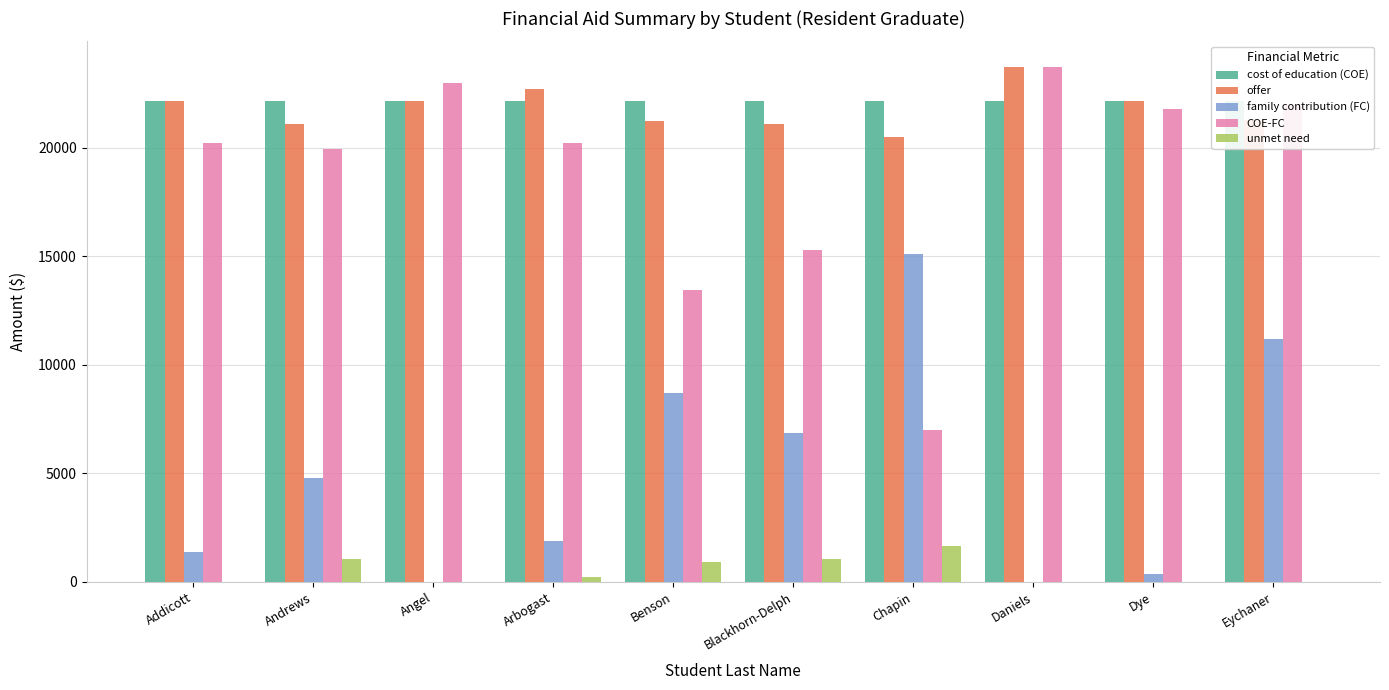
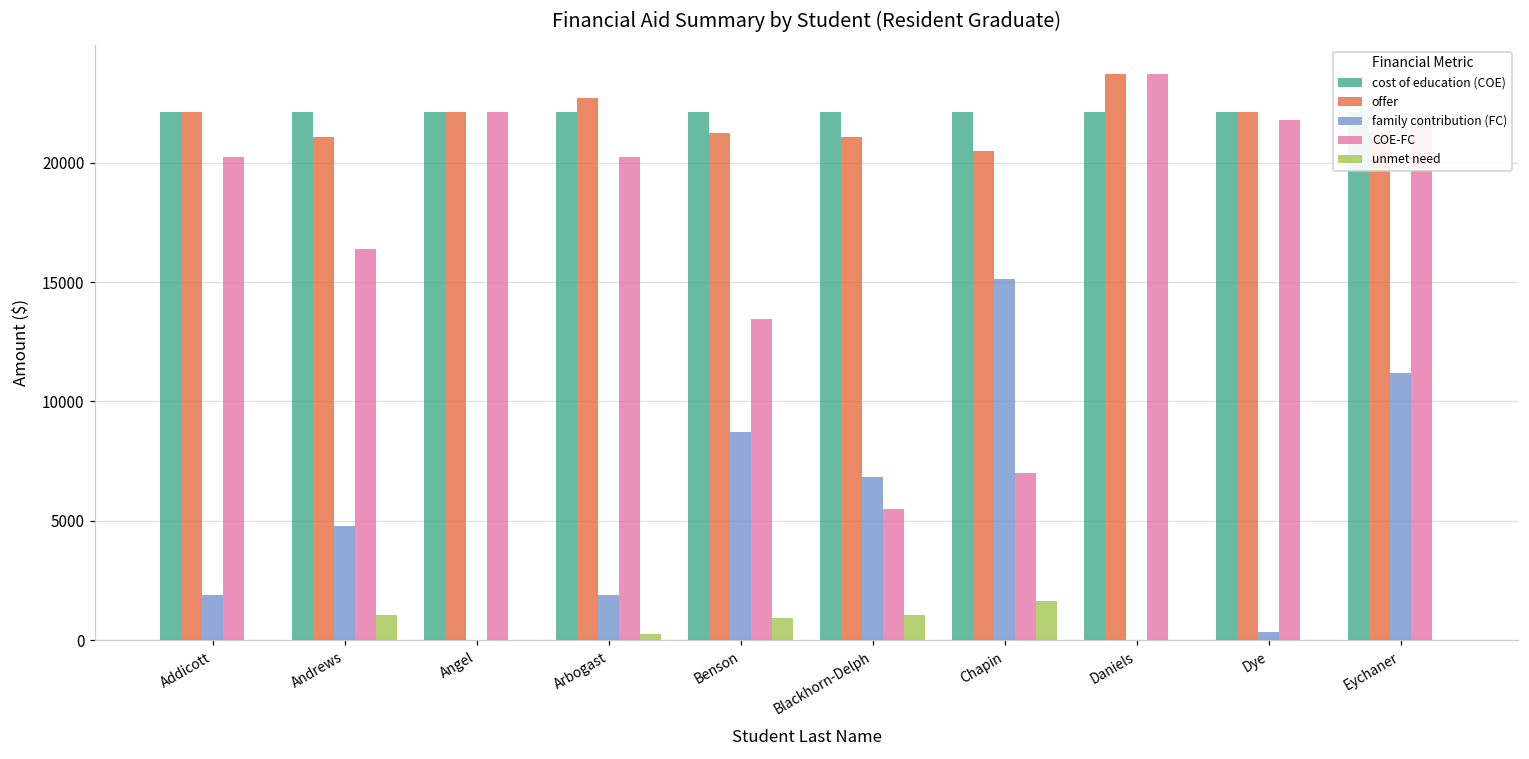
  {
    "cost of education (COE)": {
      "Addicott": 22100,
      "Andrews": 22100,
      "Angel": 22100,
      "Arbogast": 22100,
      "Benson": 22100,
      "Blackhorn-Delph": 22100,
      "Chapin": 22100,
      "Daniels": 22100,
      "Dye": 22100
    },
    "offer": {
      "Addicott": 22100,
      "Andrews": 21100,
      "Angel": 22100,
      "Arbogast": 22700,
      "Benson": 21200,
      "Blackhorn-Delph": 21100,
      "Chapin": 20500,
      "Daniels": 23700,
      "Dye": 22100
    },
    "family contribution (FC)": {
-     "Addicott": 1400,
+     "Addicott": 1900,
      "Andrews": 4800,
      "Angel": 0,
      "Arbogast": 1900,
      "Benson": 8700,
      "Blackhorn-Delph": 6900,
      "Chapin": 15100,
      "Daniels": 0,
      "Dye": 400,
      "Eychaner": 11200
    },
    "COE-FC": {
      "Addicott": 20200,
-     "Andrews": 19900,
-     "Angel": 23000,
+     "Andrews": 16400,
+     "Angel": 22100,
      "Arbogast": 20200,
      "Benson": 13400,
-     "Blackhorn-Delph": 15300,
+     "Blackhorn-Delph": 5500,
      "Chapin": 7000,
      "Daniels": 23700,
      "Dye": 21800
    },
    "unmet need": {
      "Addicott": 0,
      "Andrews": 1000,
      "Angel": 0,
      "Arbogast": 200,
      "Benson": 900,
      "Blackhorn-Delph": 1000,
      "Chapin": 1600,
      "Daniels": 0,
      "Dye": 0,
      "Eychaner": 0
    }
  }
